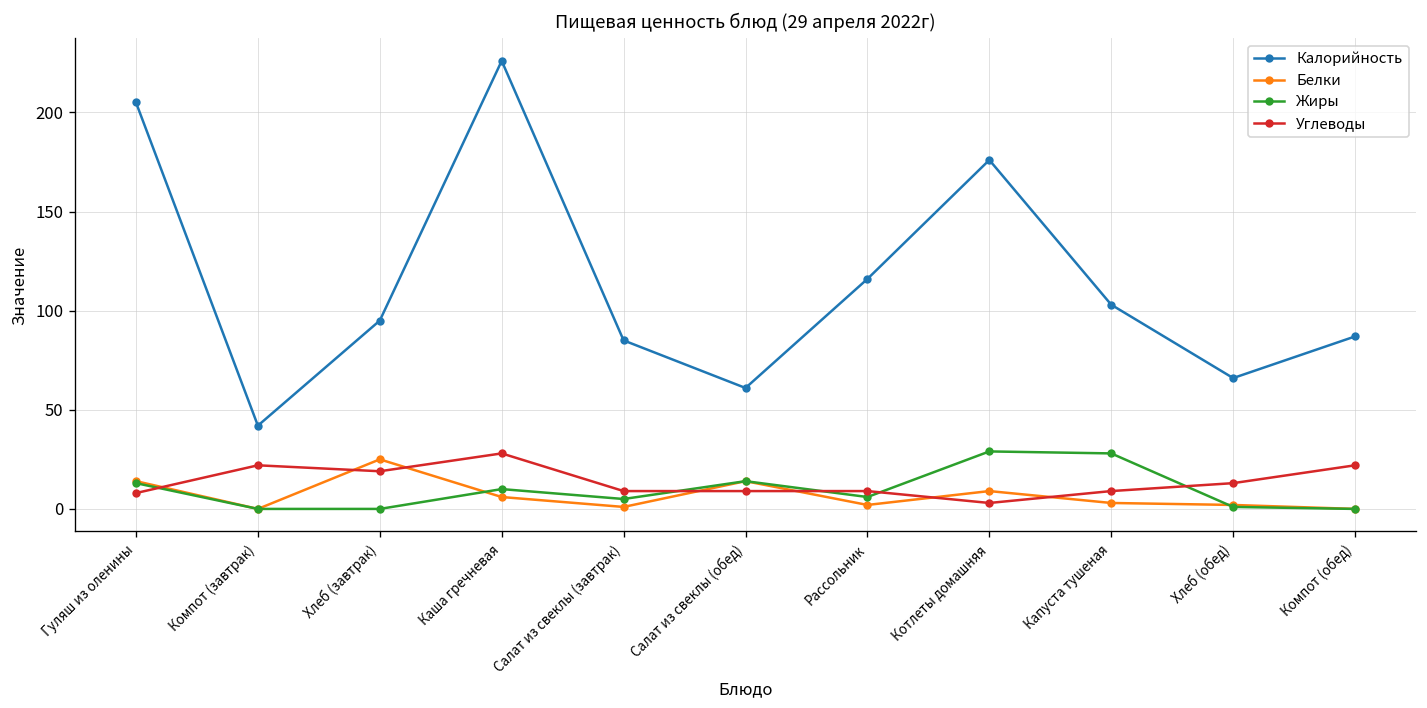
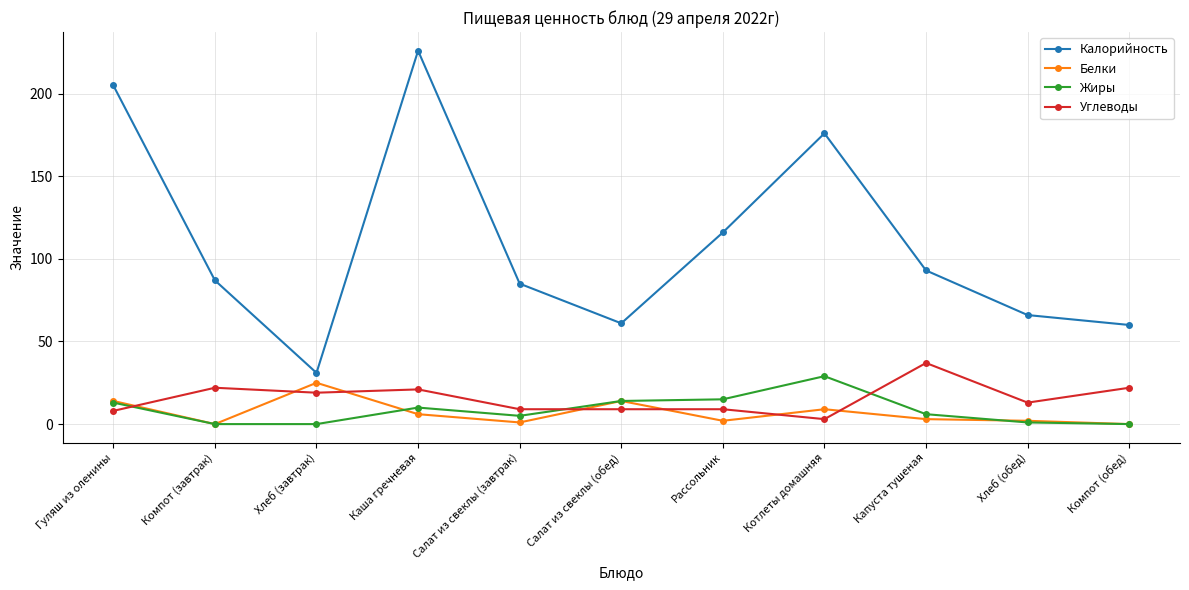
  {
    "Калорийность": {
      "Гуляш из оленины": 205,
-     "Компот (завтрак)": 42,
-     "Хлеб (завтрак)": 95,
+     "Компот (завтрак)": 87,
+     "Хлеб (завтрак)": 31,
      "Каша гречневая": 226,
      "Салат из свеклы (завтрак)": 85,
      "Салат из свеклы (обед)": 61,
      "Рассольник": 116,
      "Котлеты домашняя": 176,
-     "Капуста тушеная": 103,
+     "Капуста тушеная": 93,
      "Хлеб (обед)": 66,
-     "Компот (обед)": 87
+     "Компот (обед)": 60
    },
    "Белки": {
      "Хлеб (завтрак)": 25,
      "Каша гречневая": 6,
      "Салат из свеклы (завтрак)": 1,
      "Рассольник": 2,
      "Котлеты домашняя": 9,
      "Капуста тушеная": 3
    },
    "Жиры": {
      "Хлеб (завтрак)": 0,
      "Каша гречневая": 10,
      "Салат из свеклы (завтрак)": 5,
-     "Рассольник": 6,
+     "Рассольник": 15,
      "Котлеты домашняя": 29,
-     "Капуста тушеная": 28
+     "Капуста тушеная": 6
    },
    "Углеводы": {
      "Гуляш из оленины": 8,
      "Компот (завтрак)": 22,
      "Хлеб (завтрак)": 19,
-     "Каша гречневая": 28,
+     "Каша гречневая": 21,
      "Салат из свеклы (завтрак)": 9,
      "Салат из свеклы (обед)": 9,
      "Рассольник": 9,
      "Котлеты домашняя": 3,
-     "Капуста тушеная": 9,
+     "Капуста тушеная": 37,
      "Хлеб (обед)": 13,
      "Компот (обед)": 22
    }
  }
